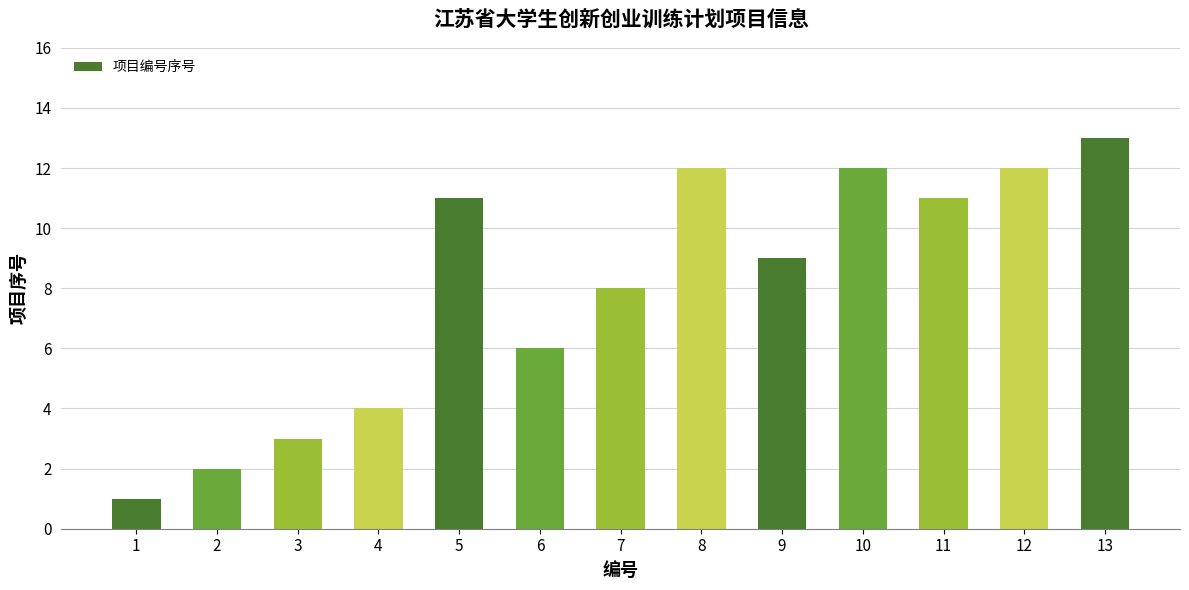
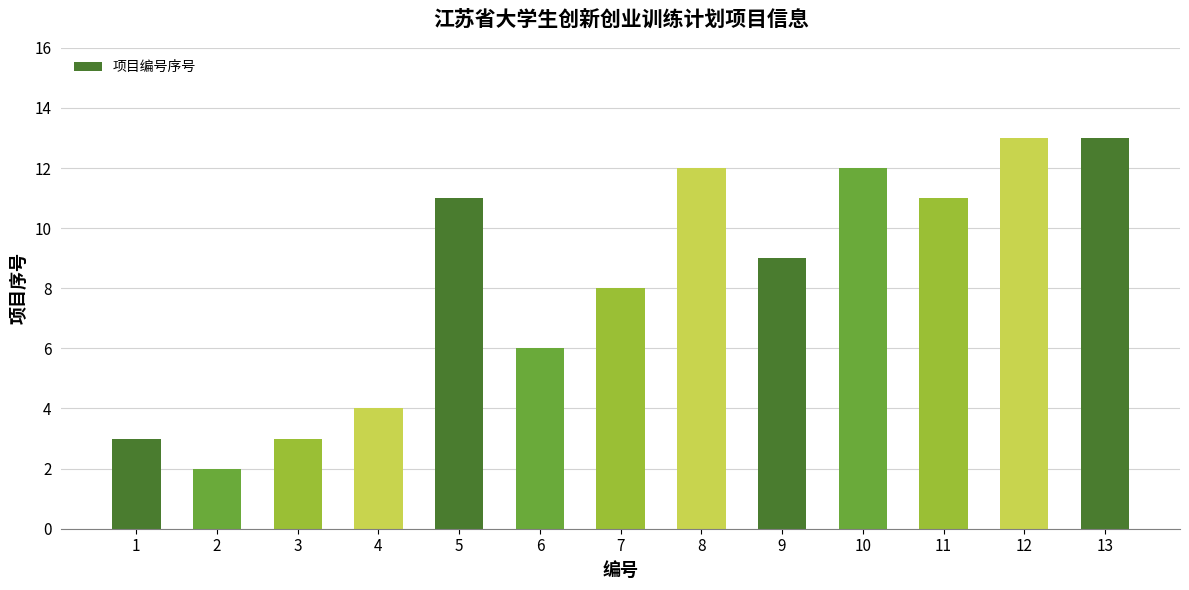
  {
-   "1": 1,
+   "1": 3,
    "2": 2,
    "3": 3,
    "4": 4,
    "5": 11,
    "6": 6,
    "7": 8,
    "8": 12,
    "9": 9,
    "10": 12,
    "11": 11,
-   "12": 12,
+   "12": 13,
    "13": 13
  }
